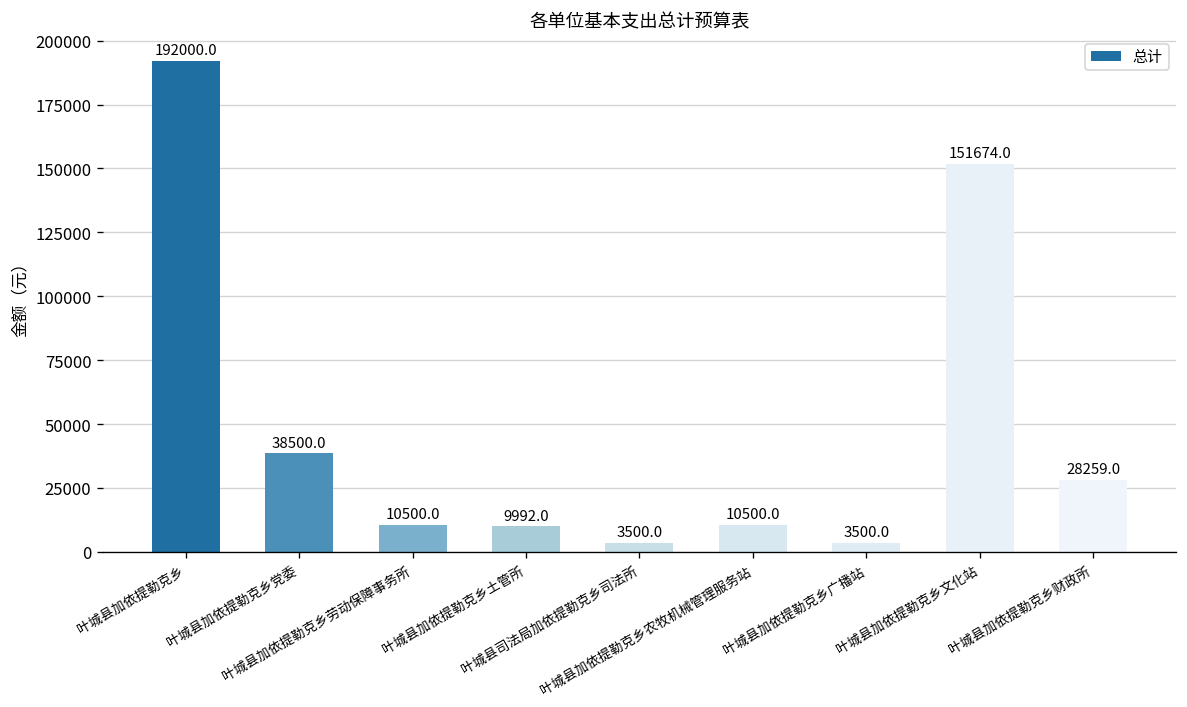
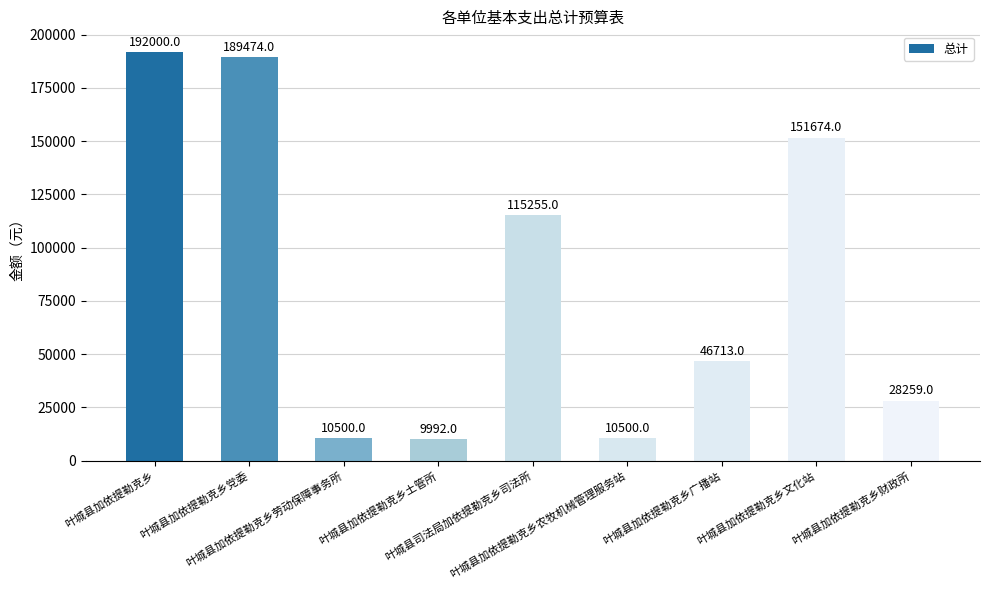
  {
    "叶城县加依提勒克乡": 192000.0,
-   "叶城县加依提勒克乡党委": 38500.0,
+   "叶城县加依提勒克乡党委": 189474.0,
    "叶城县加依提勒克乡劳动保障事务所": 10500.0,
    "叶城县加依提勒克乡土管所": 9992.0,
-   "叶城县司法局加依提勒克乡司法所": 3500.0,
+   "叶城县司法局加依提勒克乡司法所": 115255.0,
    "叶城县加依提勒克乡农牧机械管理服务站": 10500.0,
-   "叶城县加依提勒克乡广播站": 3500.0,
+   "叶城县加依提勒克乡广播站": 46713.0,
    "叶城县加依提勒克乡文化站": 151674.0,
    "叶城县加依提勒克乡财政所": 28259.0
  }
